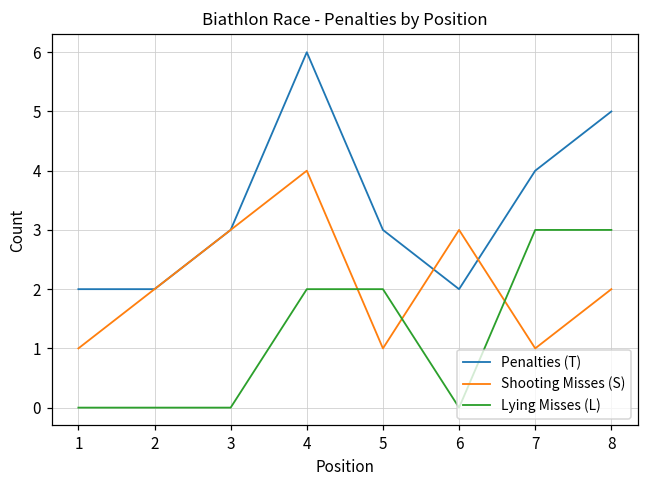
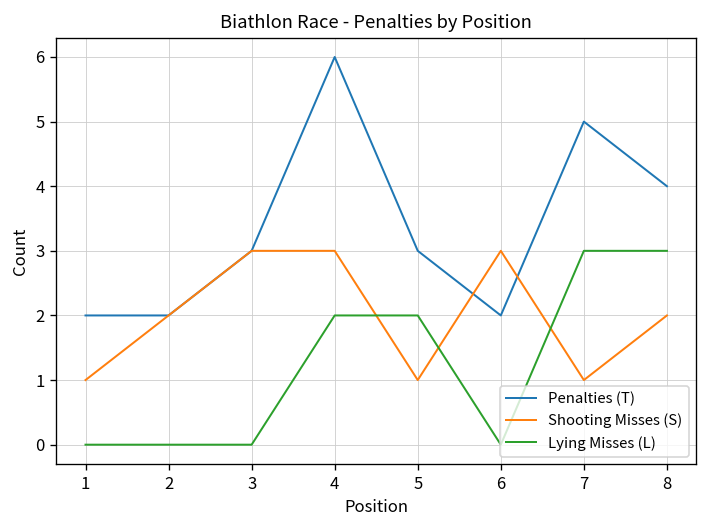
  {
    "Penalties (T)": {
      "1": 2,
      "4": 6,
      "5": 3,
      "6": 2,
-     "7": 4,
-     "8": 5
+     "7": 5,
+     "8": 4
    },
    "Shooting Misses (S)": {
      "1": 1,
-     "4": 4,
+     "4": 3,
      "5": 1,
      "6": 3,
      "7": 1,
      "8": 2
    },
    "Lying Misses (L)": {
      "1": 0,
      "2": 0,
      "3": 0,
      "4": 2,
      "5": 2,
      "7": 3,
      "8": 3
    }
  }
